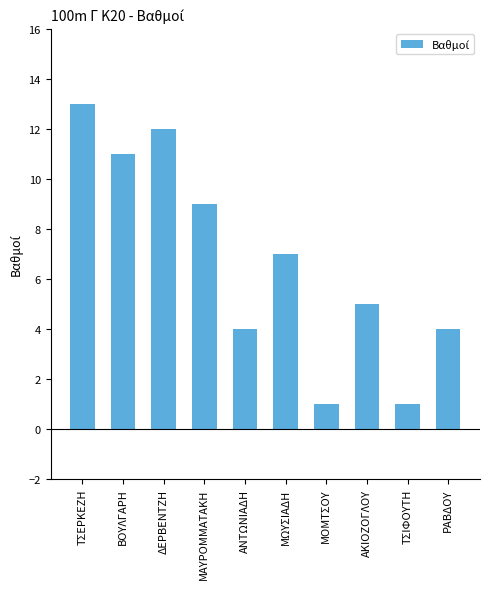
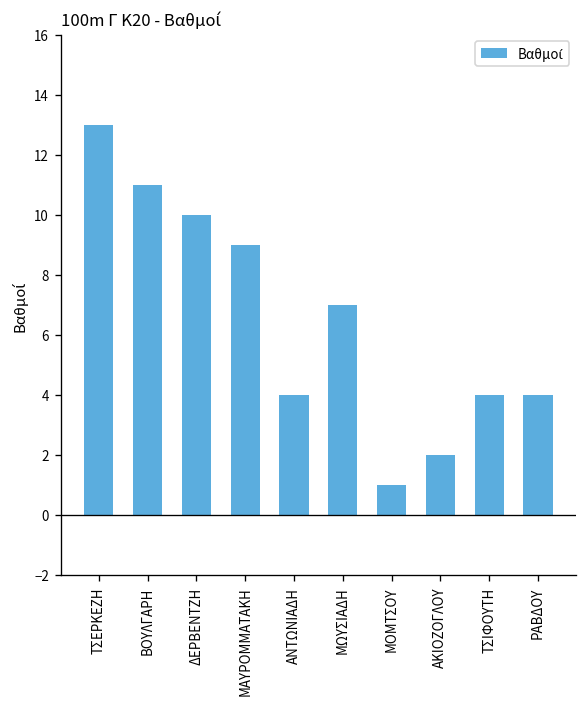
  {
    "ΤΣΕΡΚΕΖΗ": 13,
    "ΒΟΥΛΓΑΡΗ": 11,
-   "ΔΕΡΒΕΝΤΖΗ": 12,
+   "ΔΕΡΒΕΝΤΖΗ": 10,
    "ΜΑΥΡΟΜΜΑΤΑΚΗ": 9,
    "ΑΝΤΩΝΙΑΔΗ": 4,
    "ΜΩΥΣΙΑΔΗ": 7,
    "ΜΟΜΤΣΟΥ": 1,
-   "ΑΚΙΟΖΟΓΛΟΥ": 5,
-   "ΤΣΙΦΟΥΤΗ": 1,
+   "ΑΚΙΟΖΟΓΛΟΥ": 2,
+   "ΤΣΙΦΟΥΤΗ": 4,
    "ΡΑΒΔΟΥ": 4
  }
